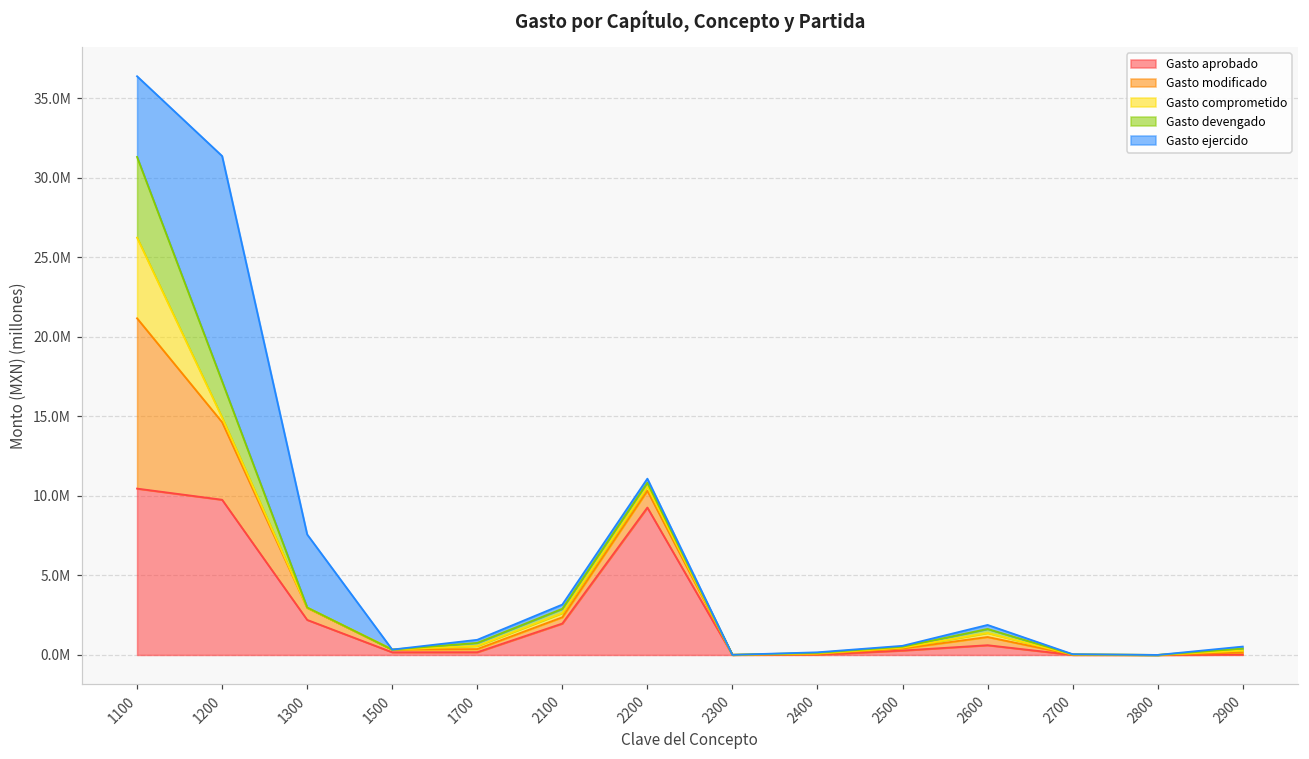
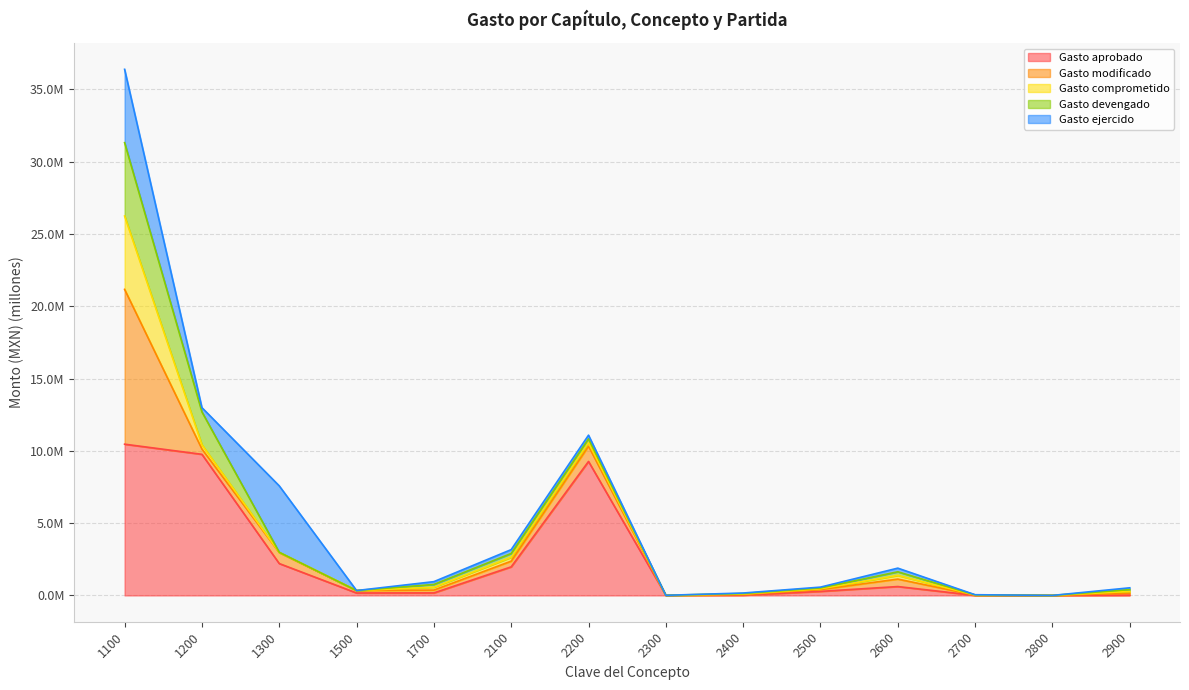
  {
    "Gasto aprobado": {
      "1100": 10500000,
      "1200": 9800000,
      "1300": 2200000,
      "1700": 200000,
      "2100": 2000000,
      "2200": 9300000,
      "2600": 600000
    },
    "Gasto modificado": {
      "1100": 10700000,
-     "1200": 4900000,
+     "1200": 400000,
      "1700": 200000,
      "2100": 400000,
      "2200": 1100000,
      "2600": 500000
    },
    "Gasto comprometido": {
      "1100": 5100000,
      "1200": 300000,
      "1700": 200000,
      "2100": 300000,
      "2200": 300000,
      "2600": 300000
    },
    "Gasto devengado": {
      "1100": 5100000,
      "1200": 2300000,
      "1700": 200000,
      "2100": 300000,
      "2200": 300000,
      "2600": 300000
    },
    "Gasto ejercido": {
      "1100": 5100000,
-     "1200": 14200000,
+     "1200": 300000,
      "1300": 4600000,
      "1700": 200000,
      "2100": 300000,
      "2200": 300000,
      "2600": 300000
    }
  }
